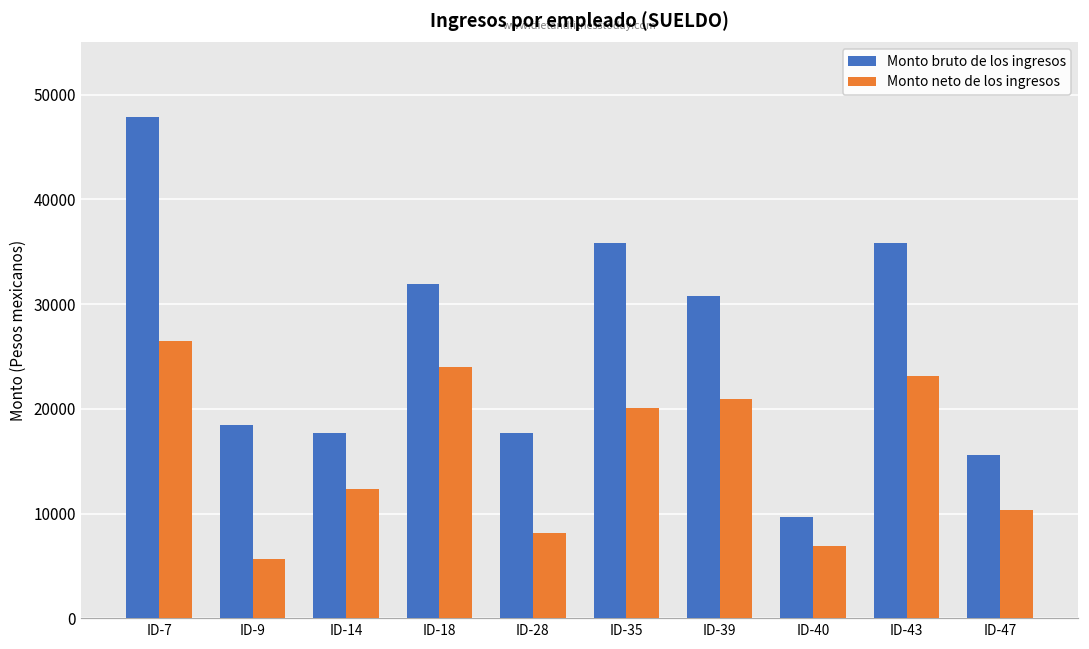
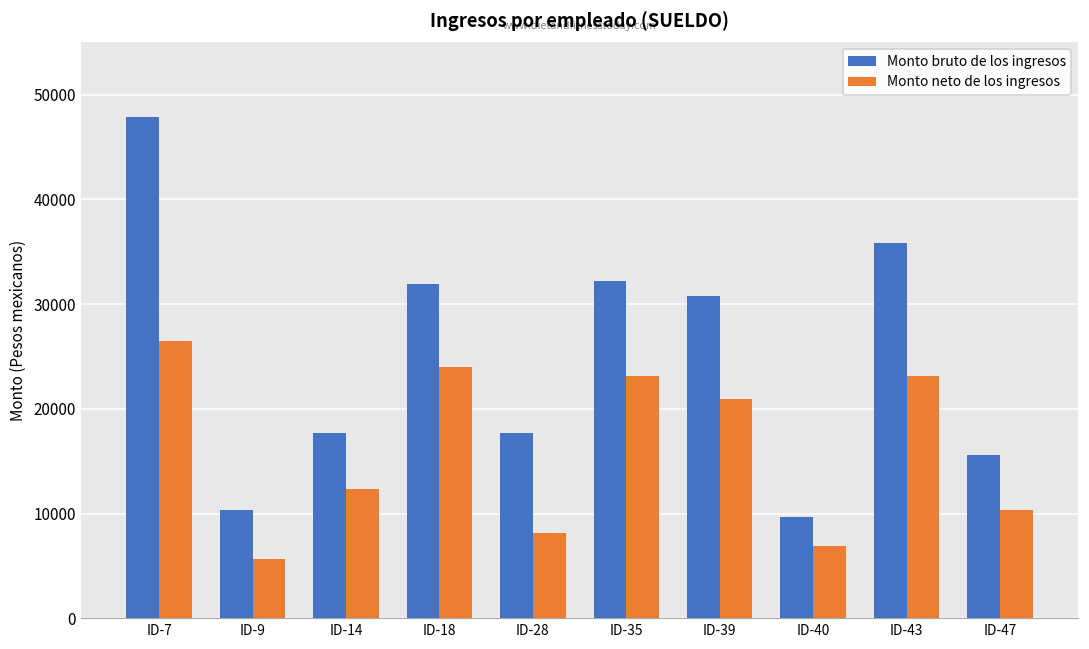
  {
    "Monto bruto de los ingresos": {
      "ID-7": 48000,
-     "ID-9": 19000,
+     "ID-9": 10000,
      "ID-14": 18000,
      "ID-18": 32000,
      "ID-28": 18000,
-     "ID-35": 36000,
+     "ID-35": 32000,
      "ID-39": 31000,
      "ID-40": 10000,
      "ID-43": 36000,
      "ID-47": 16000
    },
    "Monto neto de los ingresos": {
      "ID-7": 27000,
      "ID-9": 6000,
      "ID-14": 12000,
      "ID-18": 24000,
      "ID-28": 8000,
-     "ID-35": 20000,
+     "ID-35": 23000,
      "ID-39": 21000,
      "ID-40": 7000,
      "ID-43": 23000,
      "ID-47": 10000
    }
  }
